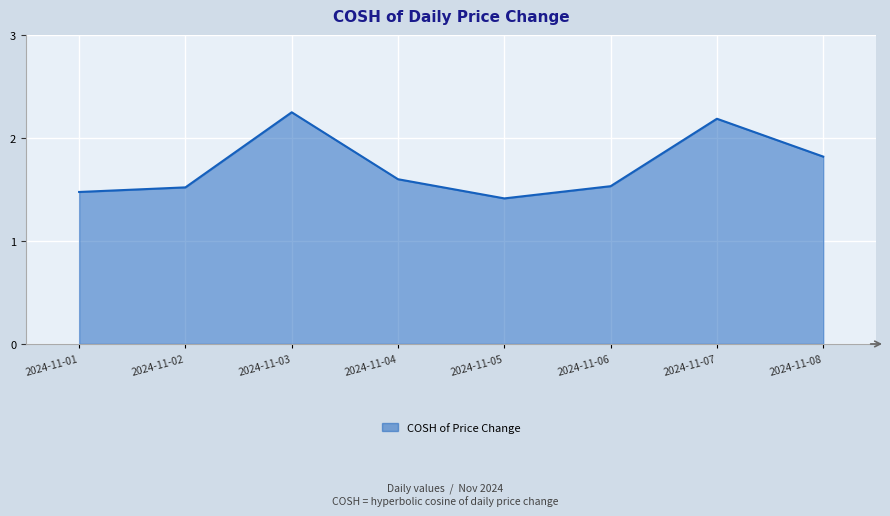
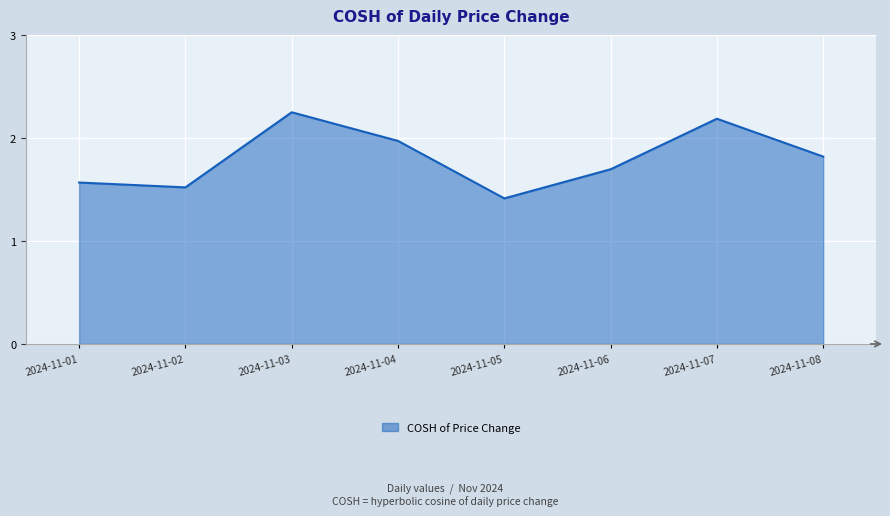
  {
-   "2024-11-01": 1.48,
+   "2024-11-01": 1.57,
    "2024-11-02": 1.52,
    "2024-11-03": 2.25,
-   "2024-11-04": 1.60,
+   "2024-11-04": 1.97,
    "2024-11-05": 1.41,
-   "2024-11-06": 1.53,
+   "2024-11-06": 1.70,
    "2024-11-07": 2.19,
    "2024-11-08": 1.82
  }
